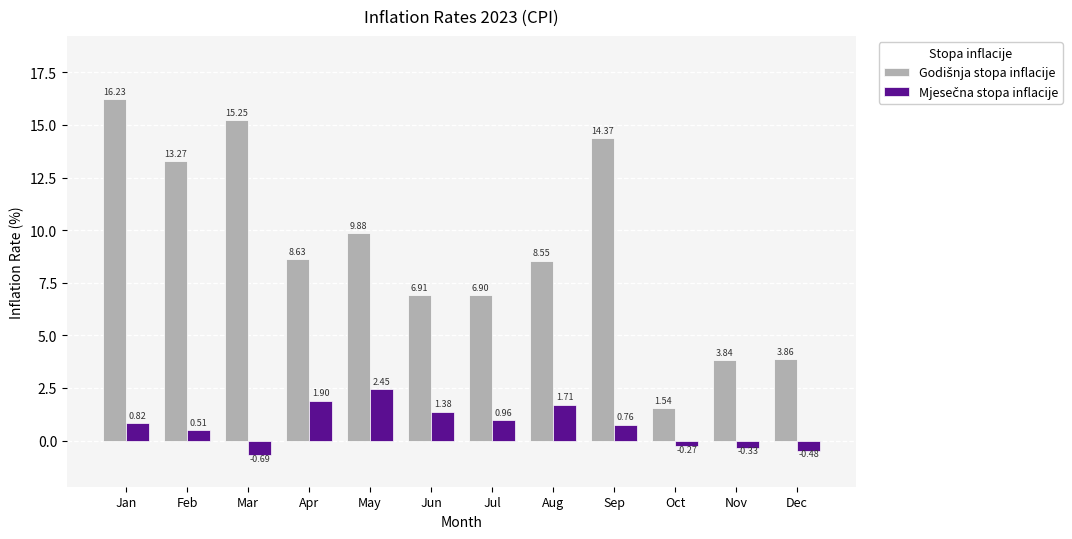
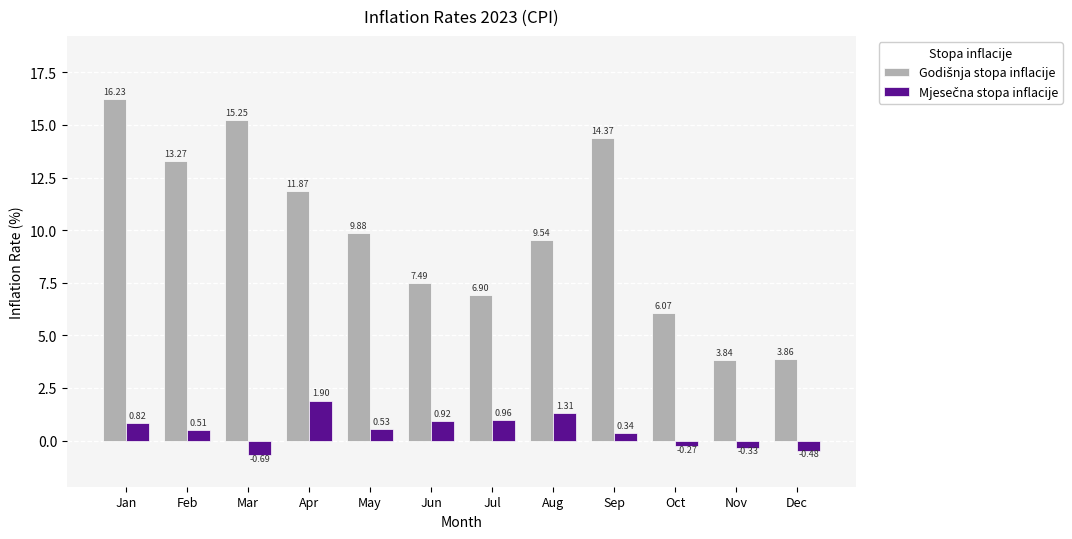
  {
    "Godišnja stopa inflacije": {
      "Jan": 16.23,
      "Feb": 13.27,
      "Mar": 15.25,
-     "Apr": 8.63,
+     "Apr": 11.87,
      "May": 9.88,
-     "Jun": 6.91,
+     "Jun": 7.49,
      "Jul": 6.90,
-     "Aug": 8.55,
+     "Aug": 9.54,
      "Sep": 14.37,
-     "Oct": 1.54,
+     "Oct": 6.07,
      "Nov": 3.84,
      "Dec": 3.86
    },
    "Mjesečna stopa inflacije": {
      "Jan": 0.82,
      "Feb": 0.51,
      "Mar": -0.69,
      "Apr": 1.90,
-     "May": 2.45,
-     "Jun": 1.38,
+     "May": 0.53,
+     "Jun": 0.92,
      "Jul": 0.96,
-     "Aug": 1.71,
-     "Sep": 0.76,
+     "Aug": 1.31,
+     "Sep": 0.34,
      "Oct": -0.27,
      "Nov": -0.33,
      "Dec": -0.48
    }
  }
